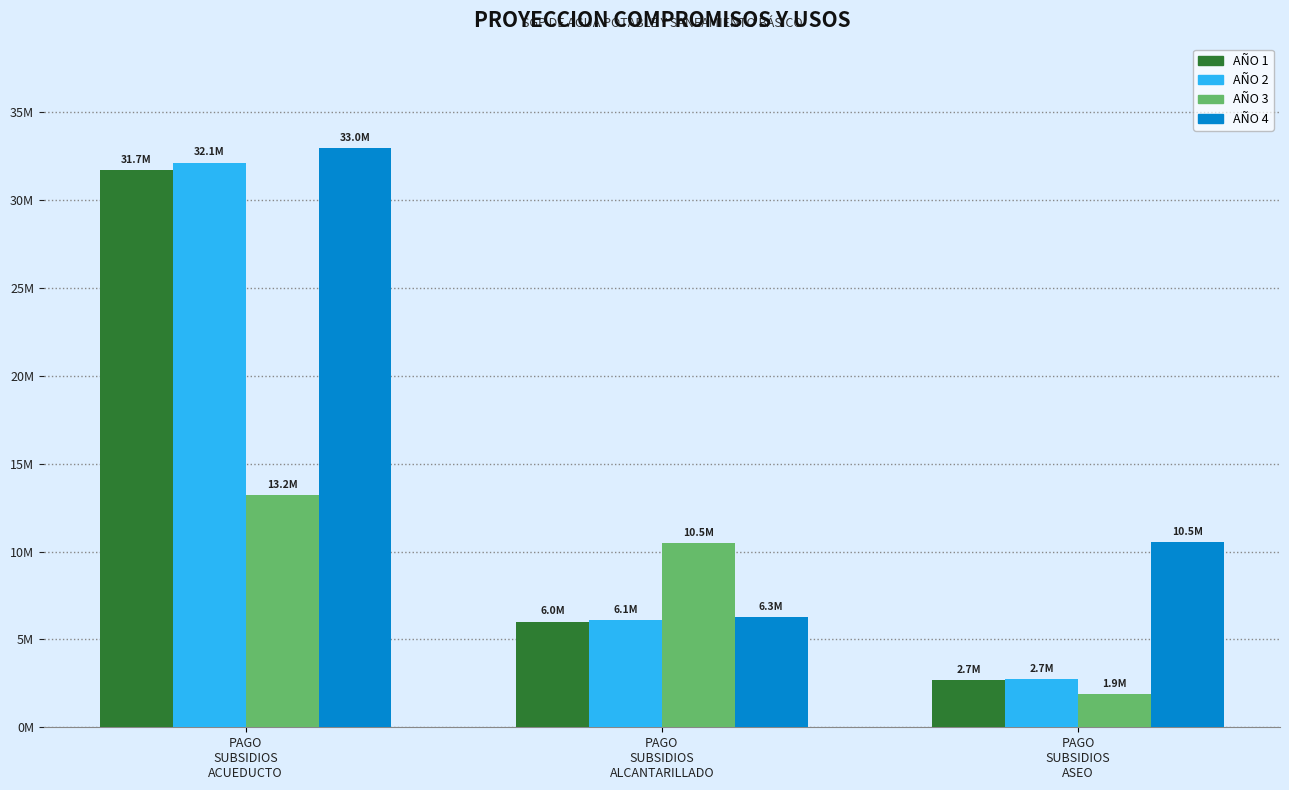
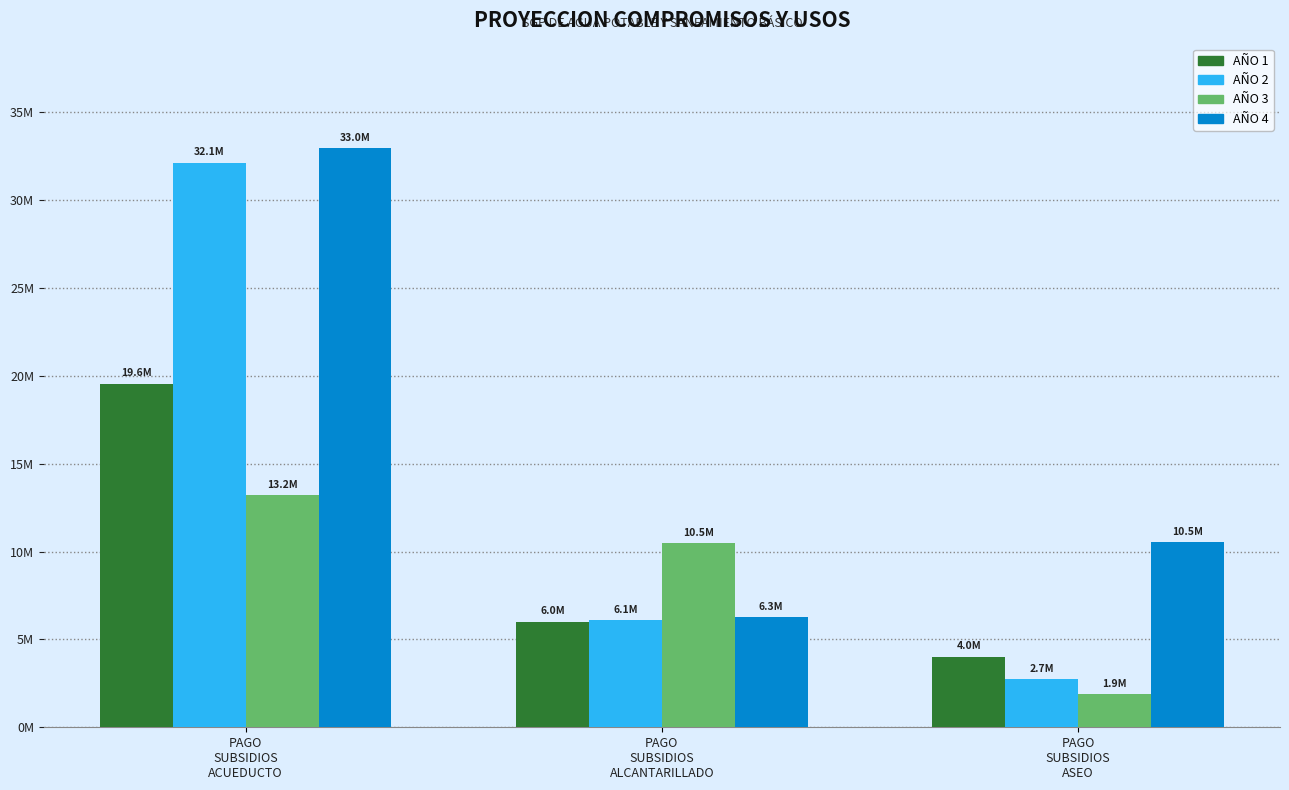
  {
    "AÑO 1": {
-     "PAGO SUBSIDIOS ACUEDUCTO": "31.7M",
+     "PAGO SUBSIDIOS ACUEDUCTO": "19.6M",
      "PAGO SUBSIDIOS ALCANTARILLADO": "6.0M",
-     "PAGO SUBSIDIOS ASEO": "2.7M"
+     "PAGO SUBSIDIOS ASEO": "4.0M"
    },
    "AÑO 2": {
      "PAGO SUBSIDIOS ACUEDUCTO": "32.1M",
      "PAGO SUBSIDIOS ALCANTARILLADO": "6.1M",
      "PAGO SUBSIDIOS ASEO": "2.7M"
    },
    "AÑO 3": {
      "PAGO SUBSIDIOS ACUEDUCTO": "13.2M",
      "PAGO SUBSIDIOS ALCANTARILLADO": "10.5M",
      "PAGO SUBSIDIOS ASEO": "1.9M"
    },
    "AÑO 4": {
      "PAGO SUBSIDIOS ACUEDUCTO": "33.0M",
      "PAGO SUBSIDIOS ALCANTARILLADO": "6.3M",
      "PAGO SUBSIDIOS ASEO": "10.5M"
    }
  }
